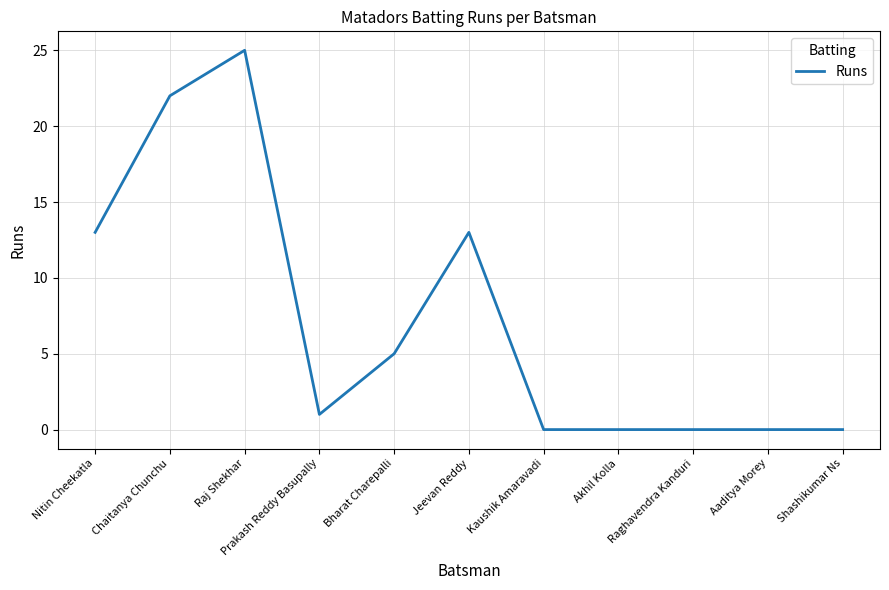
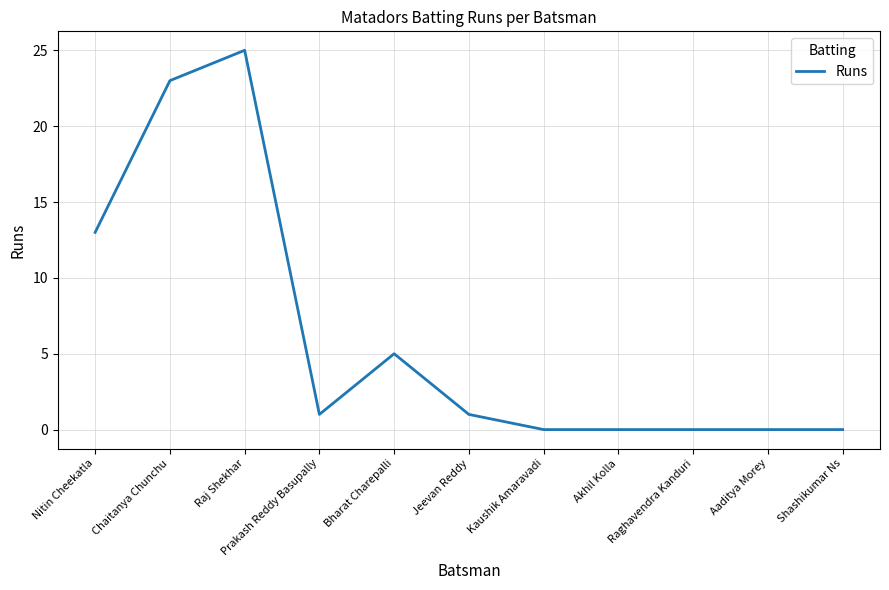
  {
    "Nitin Cheekatla": 13,
-   "Chaitanya Chunchu": 22,
+   "Chaitanya Chunchu": 23,
    "Raj Shekhar": 25,
    "Prakash Reddy Basupally": 1,
    "Bharat Charepalli": 5,
-   "Jeevan Reddy": 13,
+   "Jeevan Reddy": 1,
    "Kaushik Amaravadi": 0,
    "Akhil Kolla": 0,
    "Raghavendra Kanduri": 0,
    "Aaditya Morey": 0,
    "Shashikumar Ns": 0
  }
